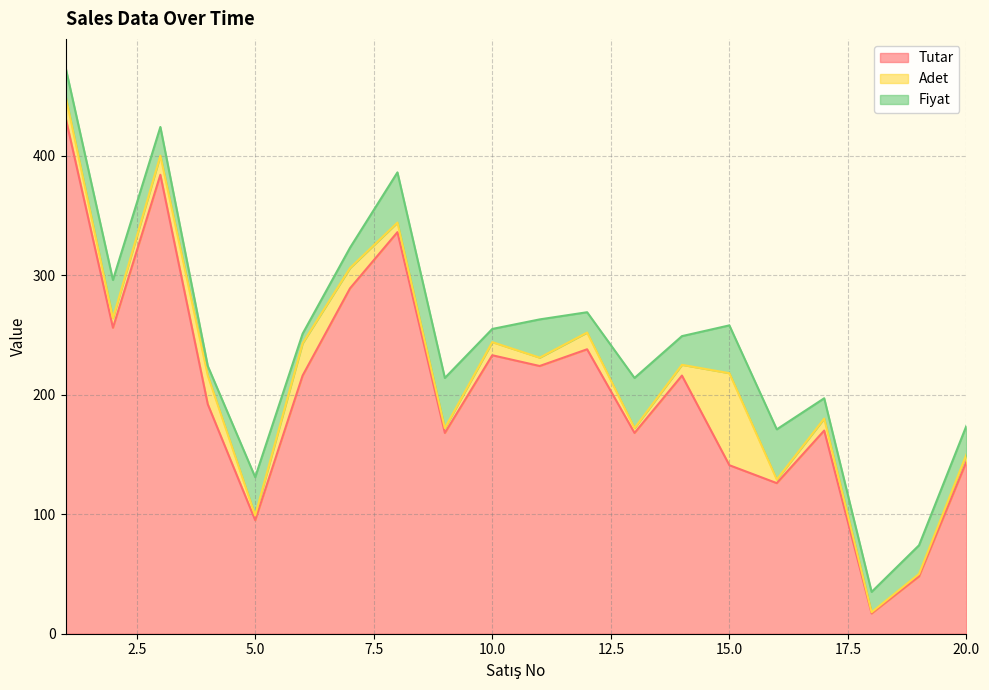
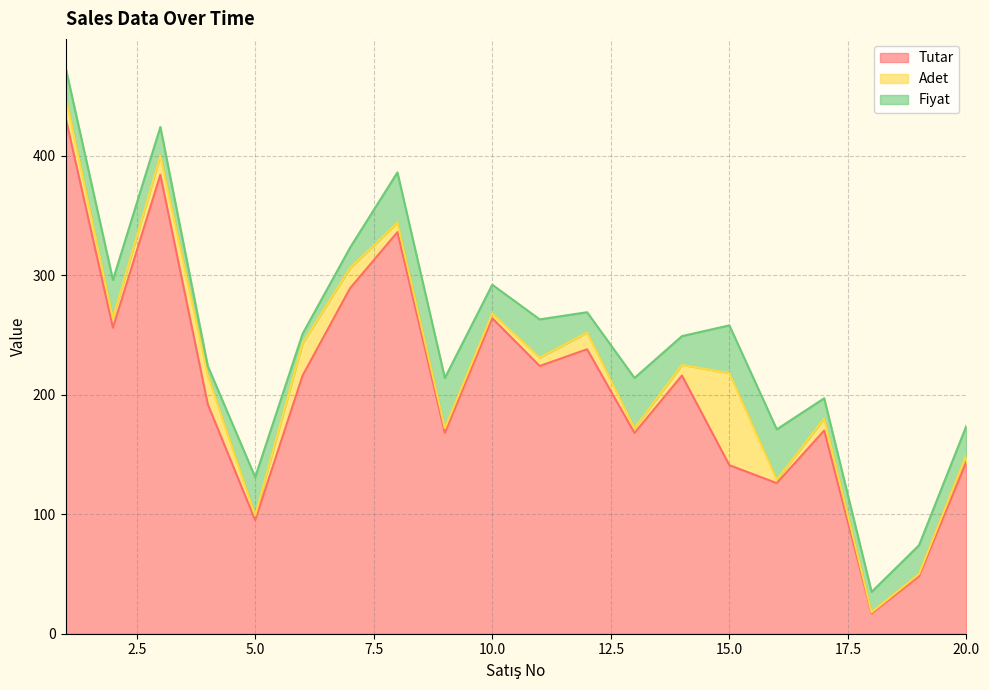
  {
    "Tutar": {
      "5.0": 95,
-     "10.0": 233,
+     "10.0": 264,
      "15.0": 141,
      "20.0": 144
    },
    "Adet": {
      "5.0": 4,
-     "10.0": 11,
+     "10.0": 4,
      "15.0": 77,
      "20.0": 6
    },
    "Fiyat": {
      "5.0": 32,
-     "10.0": 11,
+     "10.0": 24,
      "15.0": 40,
      "20.0": 24
    }
  }
